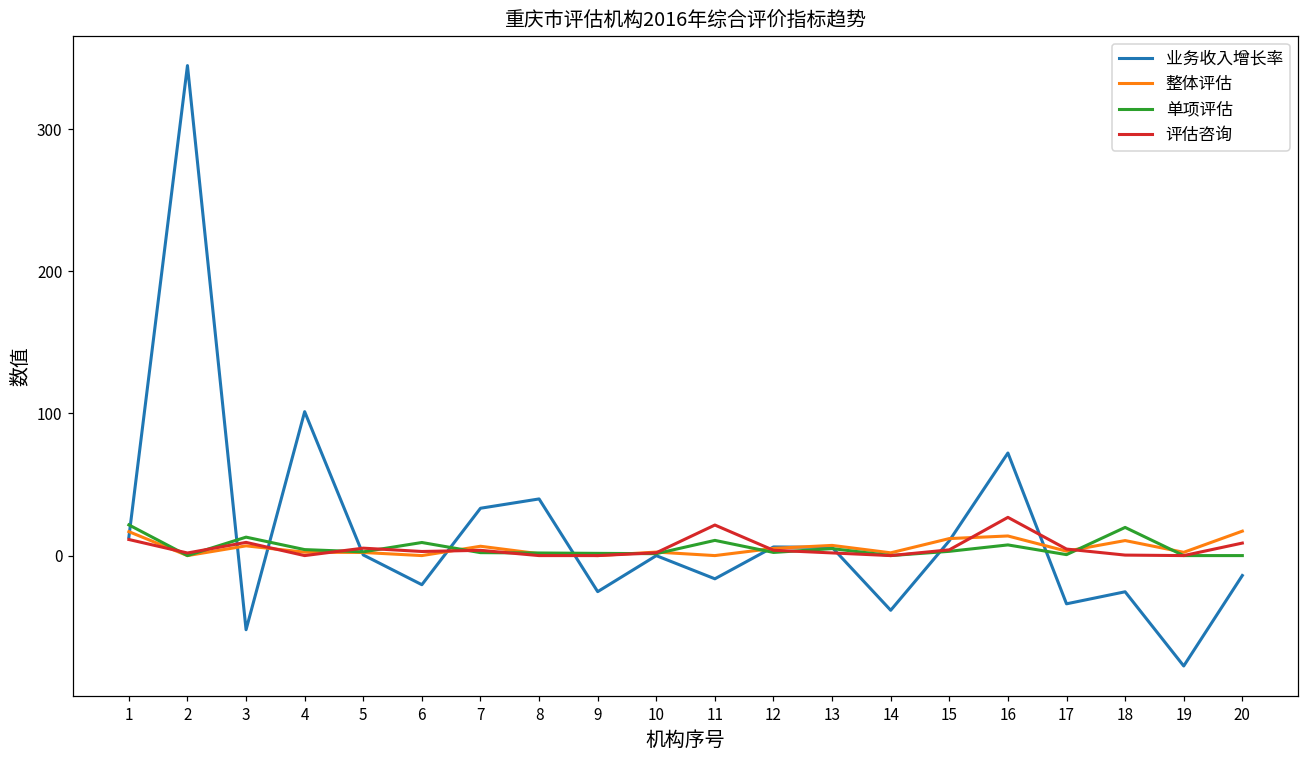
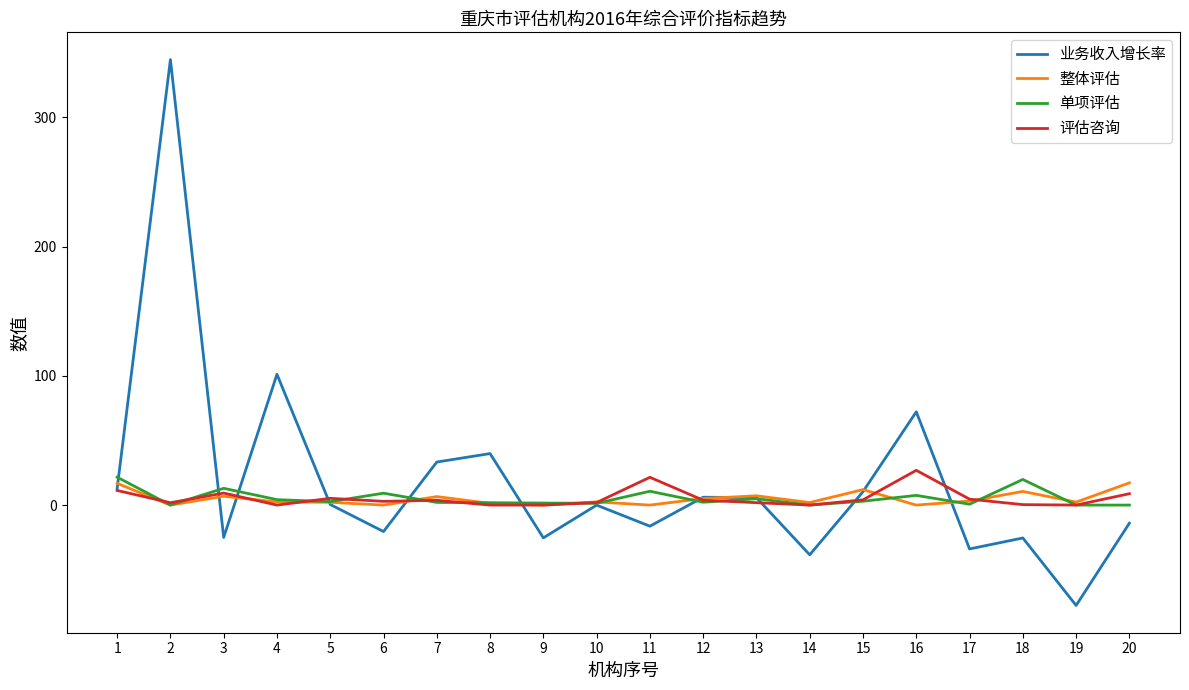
  {
    "业务收入增长率": {
      "2": 345,
-     "3": -52,
+     "3": -25,
      "4": 101,
      "6": -20,
      "7": 33,
      "8": 40,
      "9": -25,
      "11": -16,
      "14": -38,
      "16": 72,
      "17": -34,
      "18": -25,
      "19": -78,
      "20": -14
    },
    "整体评估": {
      "1": 17,
      "3": 7,
      "6": 0,
      "7": 7,
      "11": 0,
-     "16": 14,
+     "16": 0,
      "18": 11,
      "19": 2,
      "20": 17
    },
    "单项评估": {
      "1": 22,
      "3": 13,
      "6": 9,
      "11": 11,
      "16": 8,
      "17": 1,
      "18": 20,
      "20": 0
    },
    "评估咨询": {
      "3": 9,
      "4": 0,
      "5": 5,
      "6": 3,
      "11": 22,
      "13": 2,
      "16": 27,
      "18": 0,
      "20": 9
    }
  }
